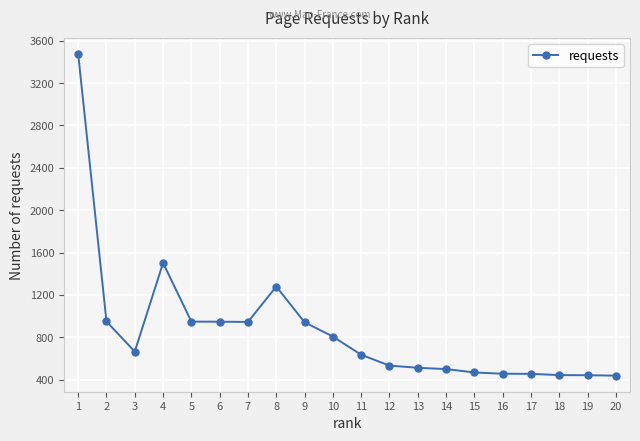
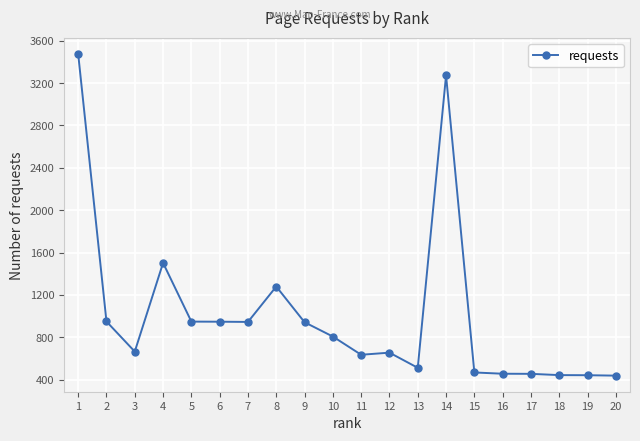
  {
    "1": 3470,
    "2": 950,
    "3": 670,
    "4": 1500,
    "5": 950,
    "6": 950,
    "7": 950,
    "8": 1280,
    "9": 940,
    "10": 810,
    "11": 640,
-   "12": 530,
+   "12": 660,
    "13": 510,
-   "14": 500,
+   "14": 3270,
    "15": 470,
    "16": 460,
    "17": 460,
    "18": 440,
    "19": 440,
    "20": 440
  }
